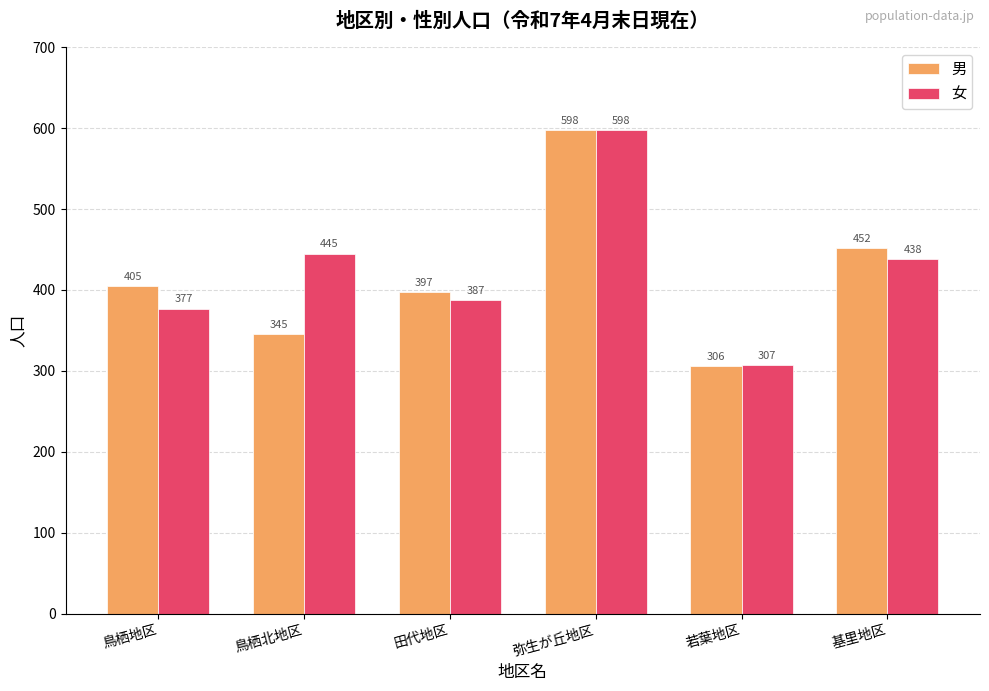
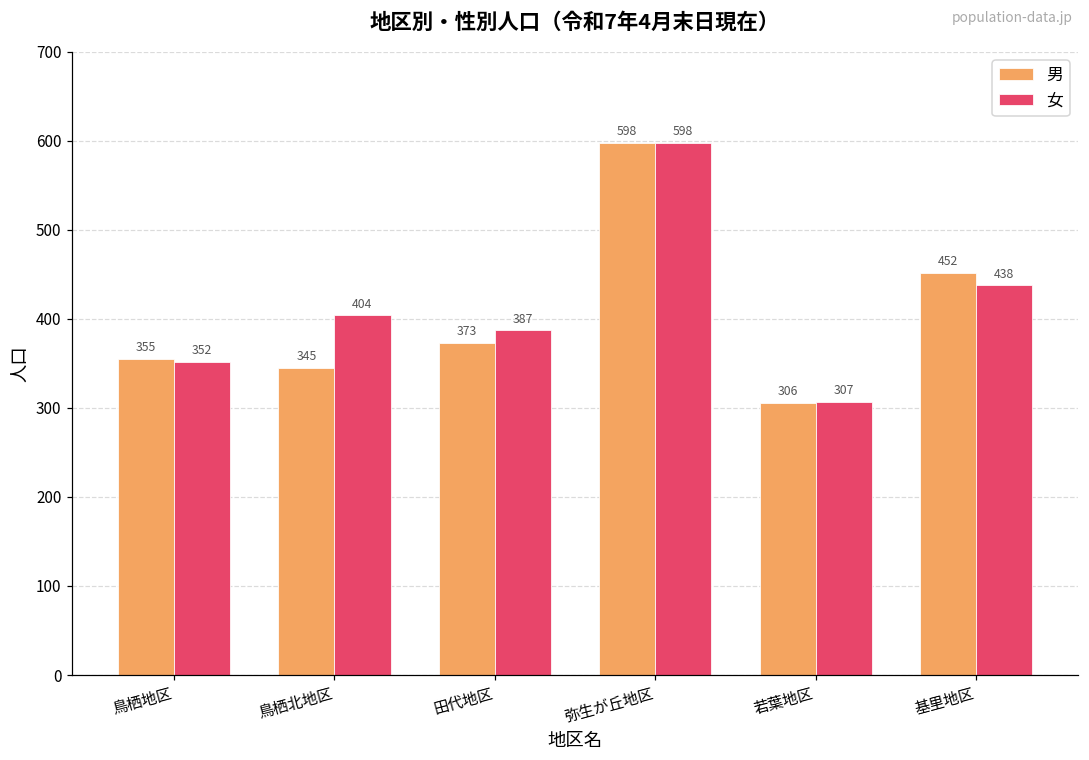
  {
    "男": {
-     "鳥栖地区": 405,
+     "鳥栖地区": 355,
      "鳥栖北地区": 345,
-     "田代地区": 397,
+     "田代地区": 373,
      "弥生が丘地区": 598,
      "若葉地区": 306,
      "基里地区": 452
    },
    "女": {
-     "鳥栖地区": 377,
-     "鳥栖北地区": 445,
+     "鳥栖地区": 352,
+     "鳥栖北地区": 404,
      "田代地区": 387,
      "弥生が丘地区": 598,
      "若葉地区": 307,
      "基里地区": 438
    }
  }
